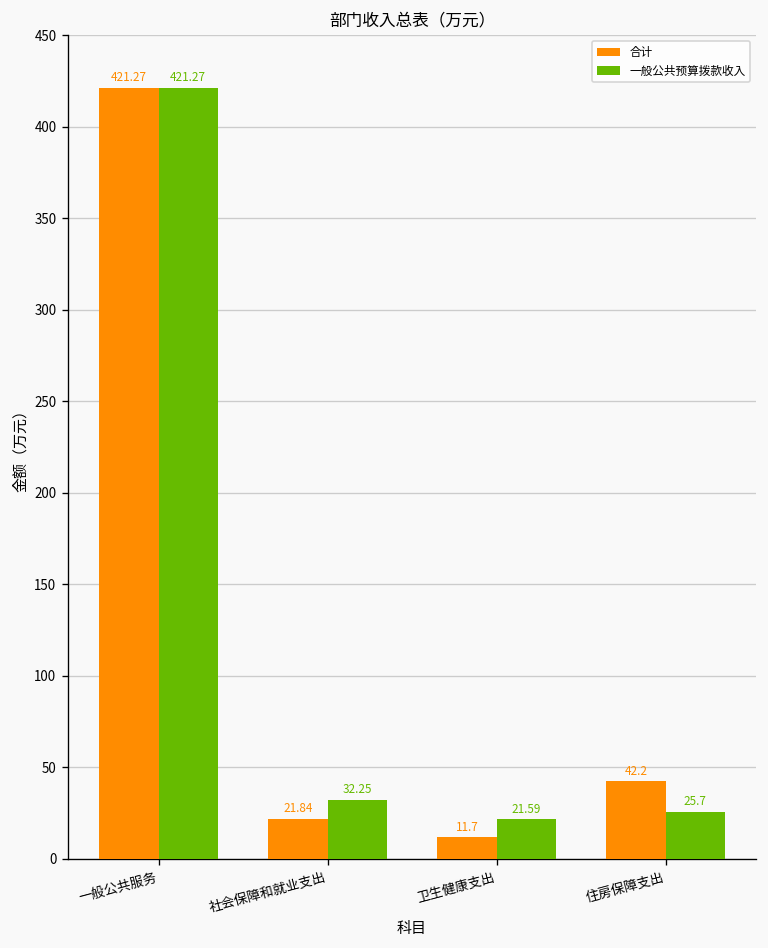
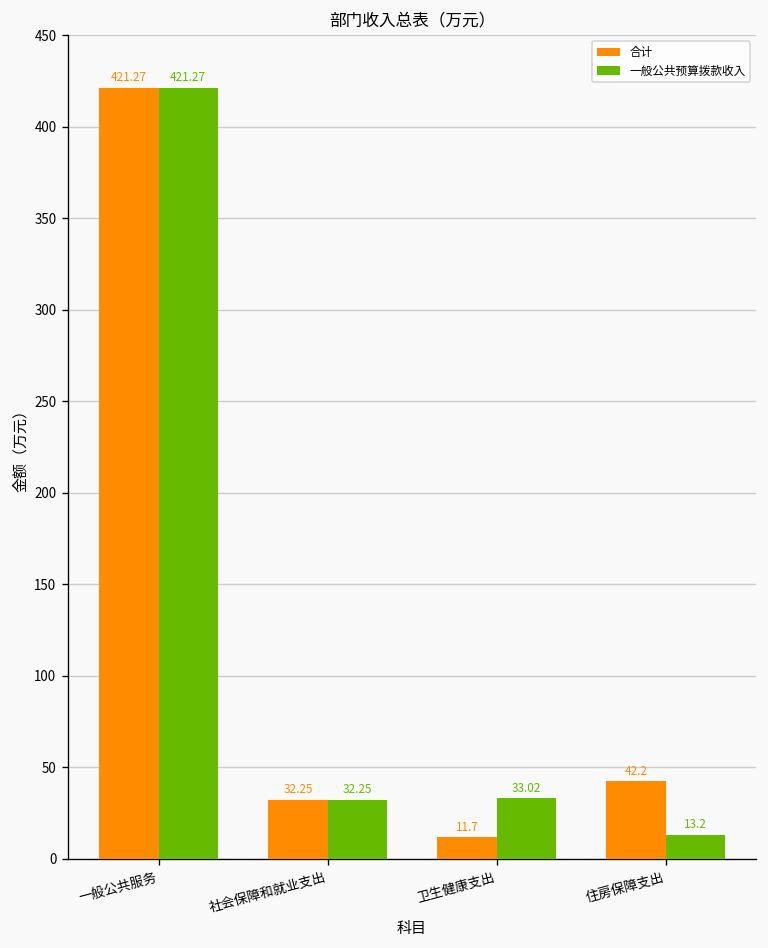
  {
    "合计": {
      "一般公共服务": 421.27,
-     "社会保障和就业支出": 21.84,
+     "社会保障和就业支出": 32.25,
      "卫生健康支出": 11.7,
      "住房保障支出": 42.2
    },
    "一般公共预算拨款收入": {
      "一般公共服务": 421.27,
      "社会保障和就业支出": 32.25,
-     "卫生健康支出": 21.59,
-     "住房保障支出": 25.7
+     "卫生健康支出": 33.02,
+     "住房保障支出": 13.2
    }
  }
